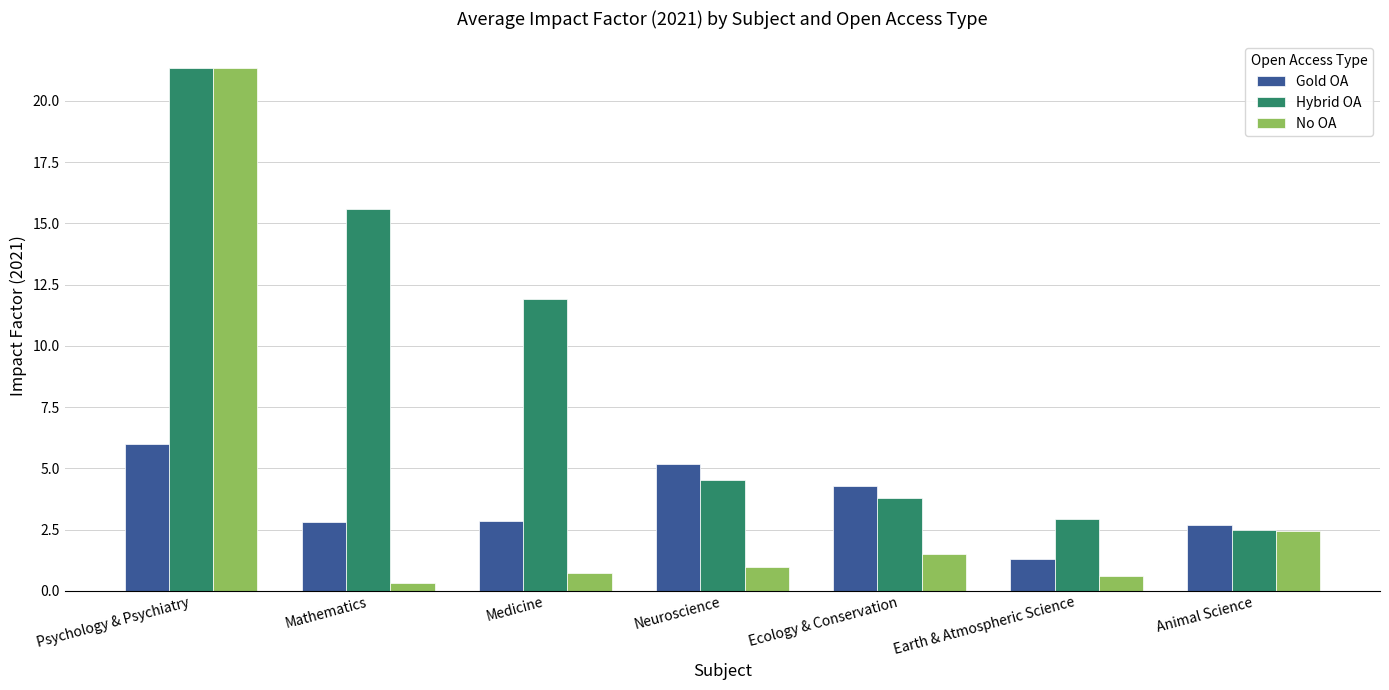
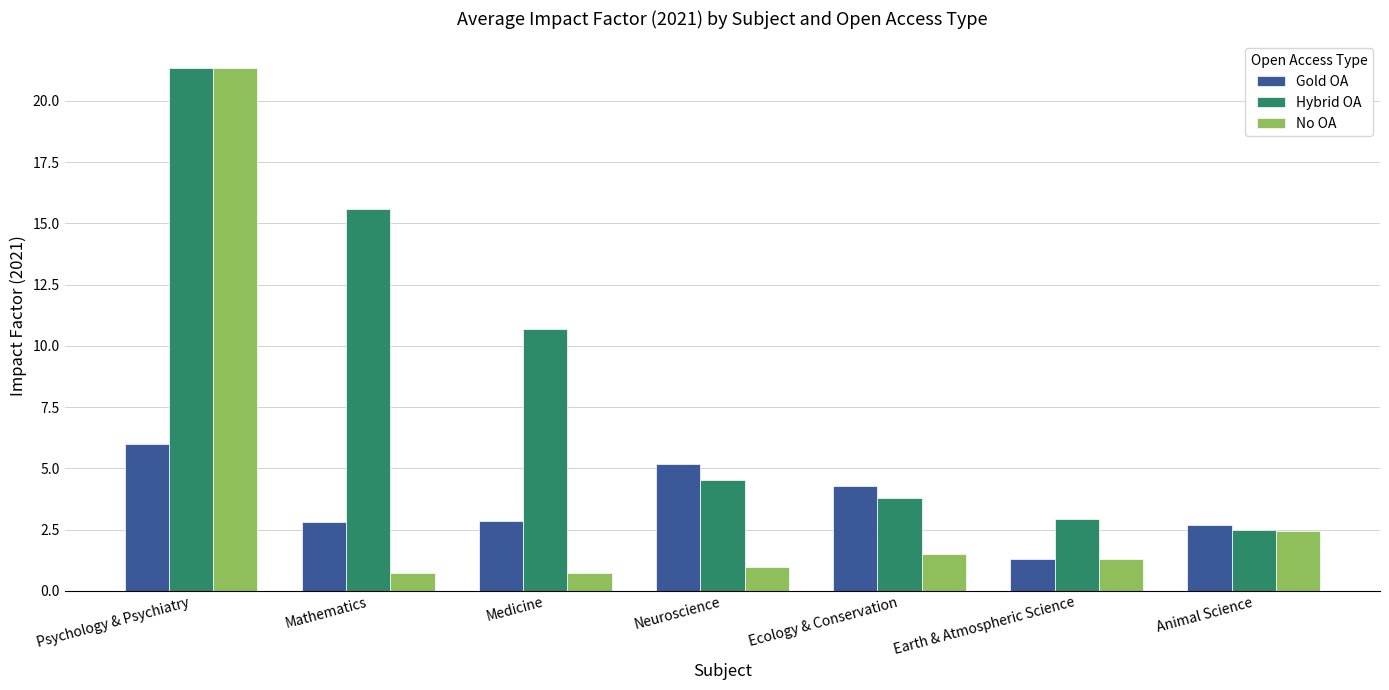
  {
    "Gold OA": {
      "Psychology & Psychiatry": 6.0,
      "Mathematics": 2.8,
      "Medicine": 2.9,
      "Neuroscience": 5.2,
      "Ecology & Conservation": 4.3,
      "Earth & Atmospheric Science": 1.3,
      "Animal Science": 2.7
    },
    "Hybrid OA": {
      "Psychology & Psychiatry": 21.4,
      "Mathematics": 15.6,
-     "Medicine": 11.9,
+     "Medicine": 10.7,
      "Neuroscience": 4.5,
      "Ecology & Conservation": 3.8,
      "Earth & Atmospheric Science": 2.9,
      "Animal Science": 2.5
    },
    "No OA": {
      "Psychology & Psychiatry": 21.4,
-     "Mathematics": 0.3,
+     "Mathematics": 0.7,
      "Medicine": 0.7,
      "Neuroscience": 1.0,
      "Ecology & Conservation": 1.5,
-     "Earth & Atmospheric Science": 0.6,
+     "Earth & Atmospheric Science": 1.3,
      "Animal Science": 2.4
    }
  }
